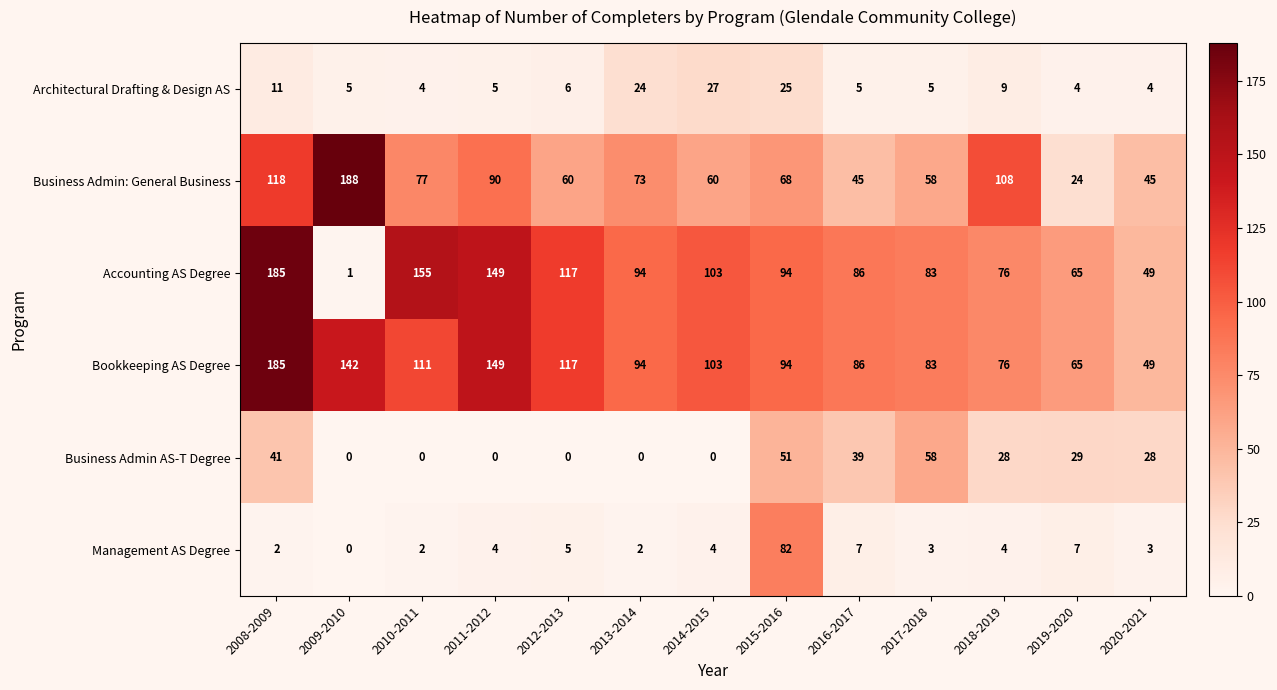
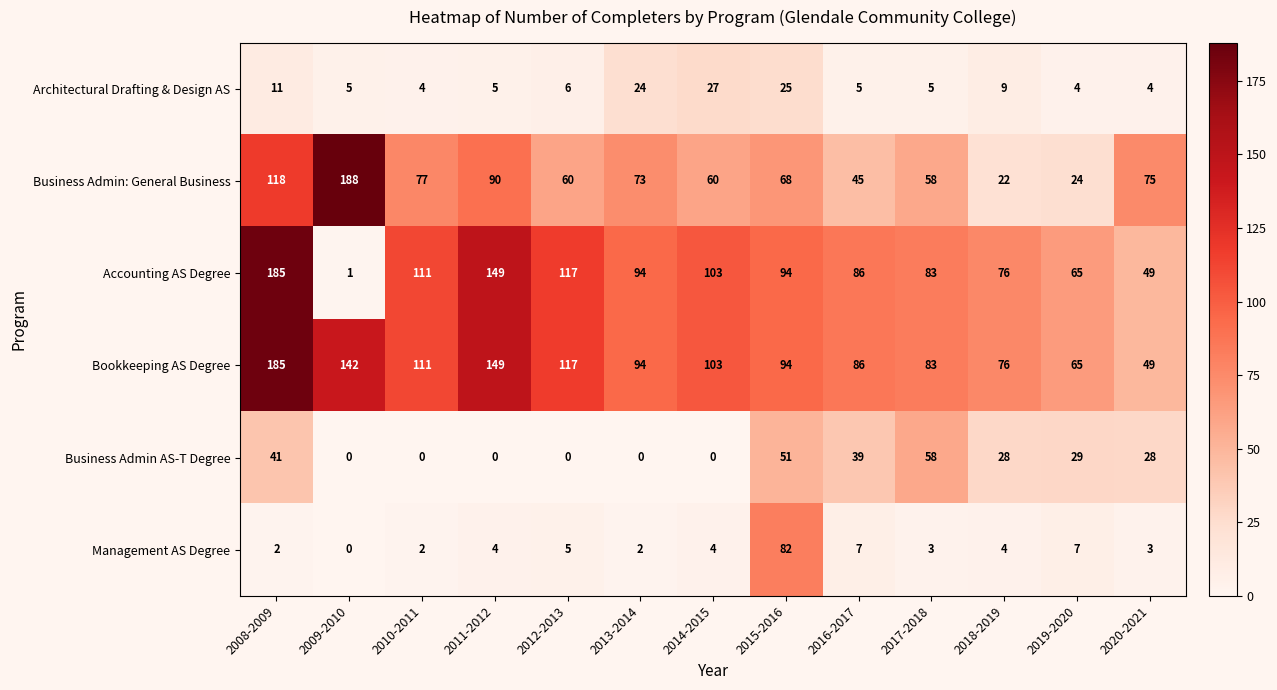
  {
    "Architectural Drafting & Design AS": {
      "2008-2009": 11,
      "2009-2010": 5,
      "2010-2011": 4,
      "2011-2012": 5,
      "2012-2013": 6,
      "2013-2014": 24,
      "2014-2015": 27,
      "2015-2016": 25,
      "2016-2017": 5,
      "2017-2018": 5,
      "2018-2019": 9,
      "2019-2020": 4,
      "2020-2021": 4
    },
    "Business Admin: General Business": {
      "2008-2009": 118,
      "2009-2010": 188,
      "2010-2011": 77,
      "2011-2012": 90,
      "2012-2013": 60,
      "2013-2014": 73,
      "2014-2015": 60,
      "2015-2016": 68,
      "2016-2017": 45,
      "2017-2018": 58,
-     "2018-2019": 108,
+     "2018-2019": 22,
      "2019-2020": 24,
-     "2020-2021": 45
+     "2020-2021": 75
    },
    "Accounting AS Degree": {
      "2008-2009": 185,
      "2009-2010": 1,
-     "2010-2011": 155,
+     "2010-2011": 111,
      "2011-2012": 149,
      "2012-2013": 117,
      "2013-2014": 94,
      "2014-2015": 103,
      "2015-2016": 94,
      "2016-2017": 86,
      "2017-2018": 83,
      "2018-2019": 76,
      "2019-2020": 65,
      "2020-2021": 49
    },
    "Bookkeeping AS Degree": {
      "2008-2009": 185,
      "2009-2010": 142,
      "2010-2011": 111,
      "2011-2012": 149,
      "2012-2013": 117,
      "2013-2014": 94,
      "2014-2015": 103,
      "2015-2016": 94,
      "2016-2017": 86,
      "2017-2018": 83,
      "2018-2019": 76,
      "2019-2020": 65,
      "2020-2021": 49
    },
    "Business Admin AS-T Degree": {
      "2008-2009": 41,
      "2009-2010": 0,
      "2010-2011": 0,
      "2011-2012": 0,
      "2012-2013": 0,
      "2013-2014": 0,
      "2014-2015": 0,
      "2015-2016": 51,
      "2016-2017": 39,
      "2017-2018": 58,
      "2018-2019": 28,
      "2019-2020": 29,
      "2020-2021": 28
    },
    "Management AS Degree": {
      "2008-2009": 2,
      "2009-2010": 0,
      "2010-2011": 2,
      "2011-2012": 4,
      "2012-2013": 5,
      "2013-2014": 2,
      "2014-2015": 4,
      "2015-2016": 82,
      "2016-2017": 7,
      "2017-2018": 3,
      "2018-2019": 4,
      "2019-2020": 7,
      "2020-2021": 3
    }
  }
